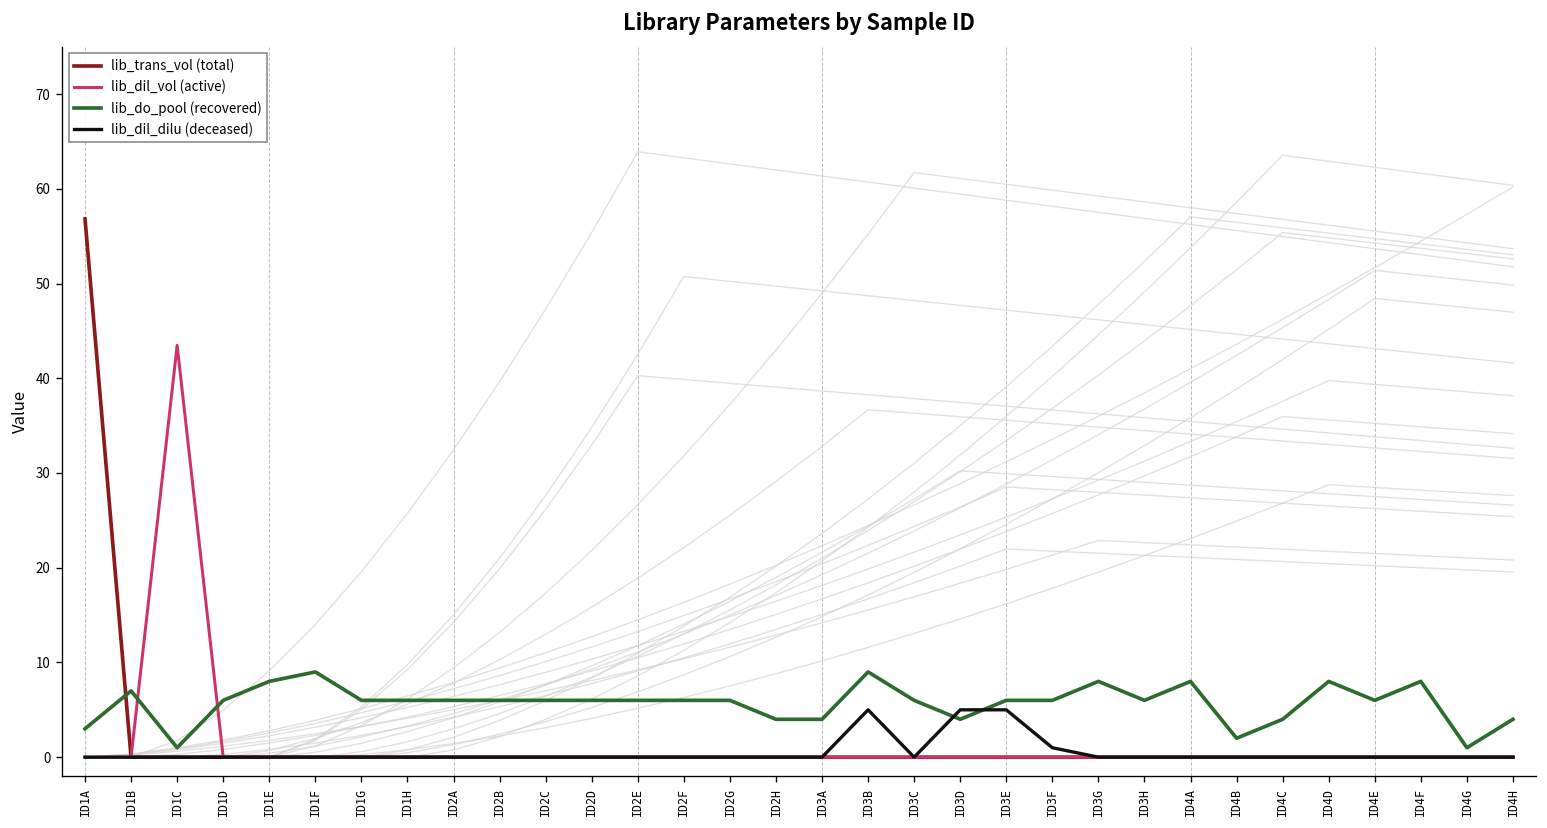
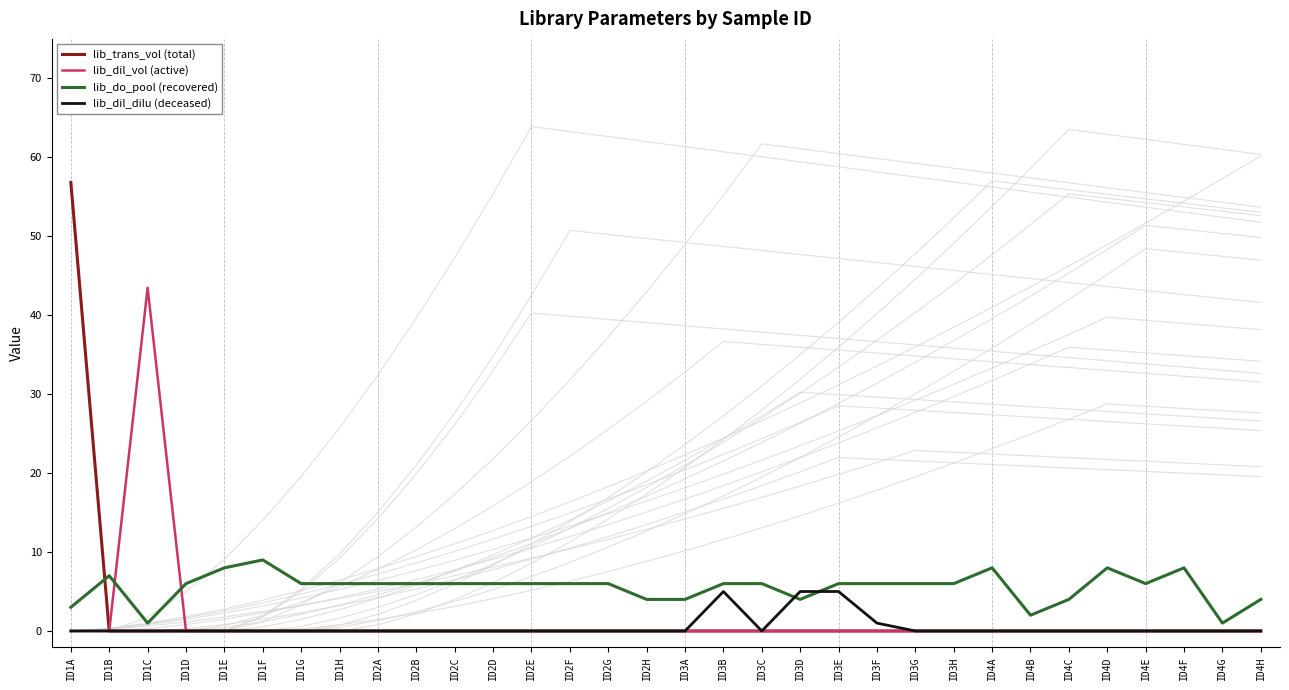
  {
    "lib_trans_vol (total)": {
      "ID1A": 57
    },
    "lib_dil_vol (active)": {
      "ID1C": 43
    },
    "lib_do_pool (recovered)": {
      "ID1A": 3,
      "ID1B": 7,
      "ID1D": 6,
      "ID1E": 8,
      "ID1F": 9,
      "ID1G": 6,
      "ID2A": 6,
      "ID2E": 6,
      "ID2G": 6,
      "ID2H": 4,
      "ID3A": 4,
-     "ID3B": 9,
+     "ID3B": 6,
      "ID3C": 6,
      "ID3D": 4,
      "ID3E": 6,
      "ID3F": 6,
-     "ID3G": 8,
+     "ID3G": 6,
      "ID3H": 6,
      "ID4A": 8,
      "ID4B": 2,
      "ID4C": 4,
      "ID4D": 8,
      "ID4E": 6,
      "ID4F": 8,
      "ID4G": 1,
      "ID4H": 4
    },
    "lib_dil_dilu (deceased)": {
      "ID3B": 5,
      "ID3D": 5,
      "ID3E": 5,
      "ID3F": 1
    }
  }
